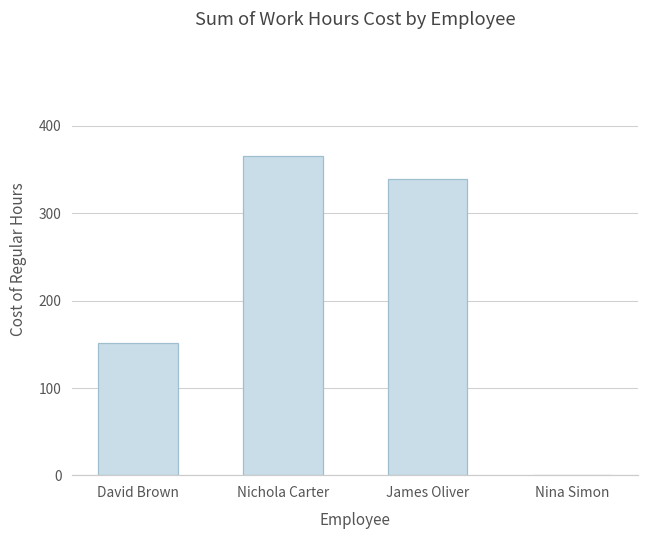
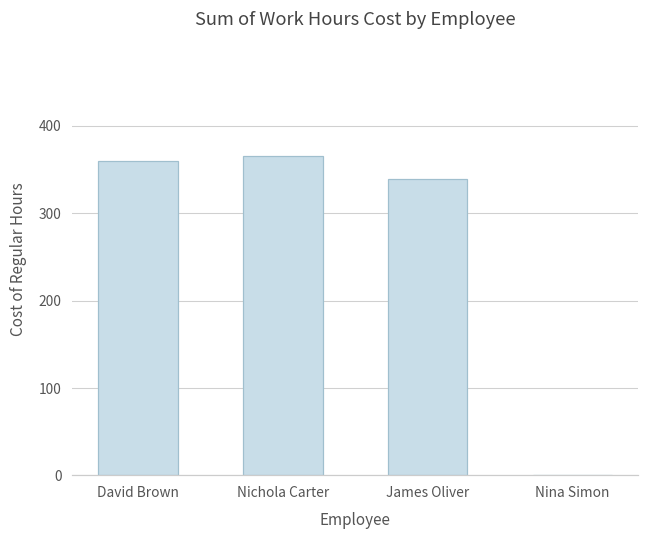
  {
-   "David Brown": 150,
+   "David Brown": 360,
    "Nichola Carter": 370,
    "James Oliver": 340,
    "Nina Simon": 0
  }
